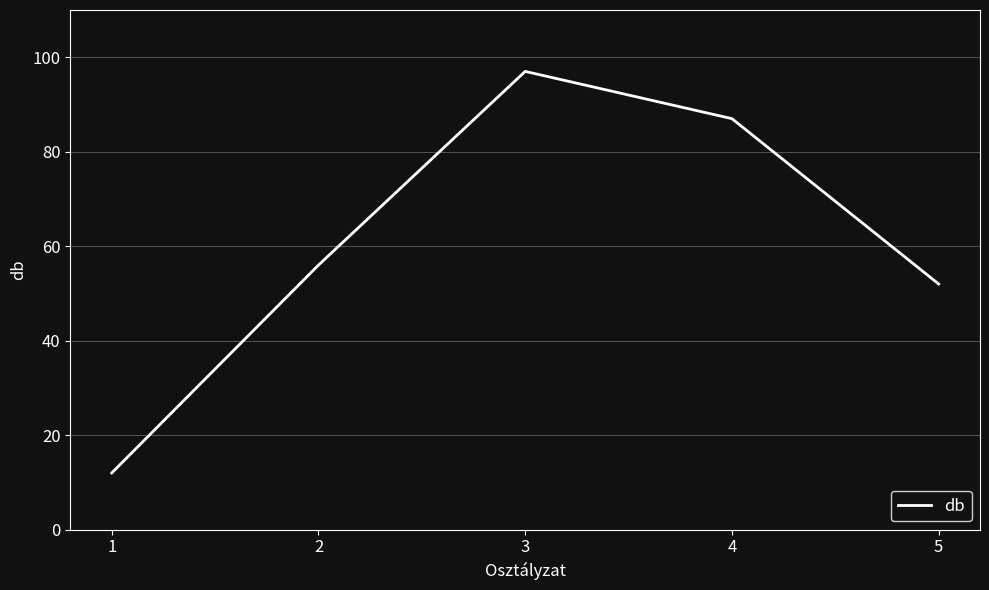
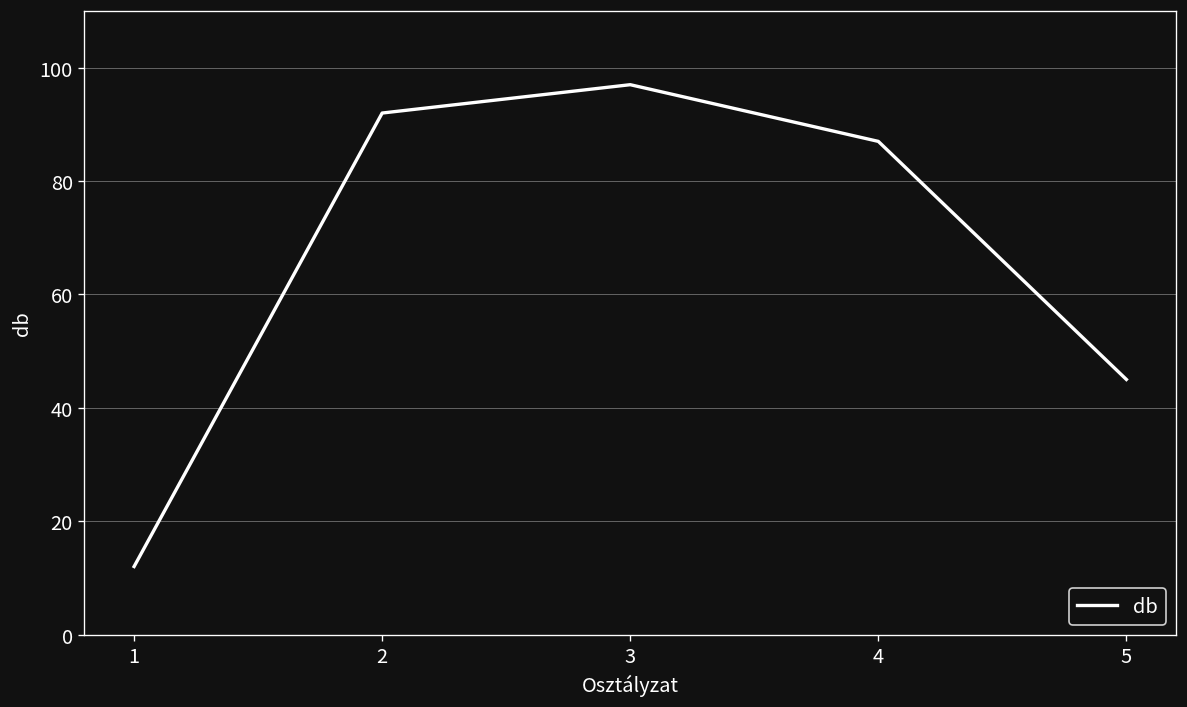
  {
    "1": 12,
-   "2": 56,
+   "2": 92,
    "3": 97,
    "4": 87,
-   "5": 52
+   "5": 45
  }
